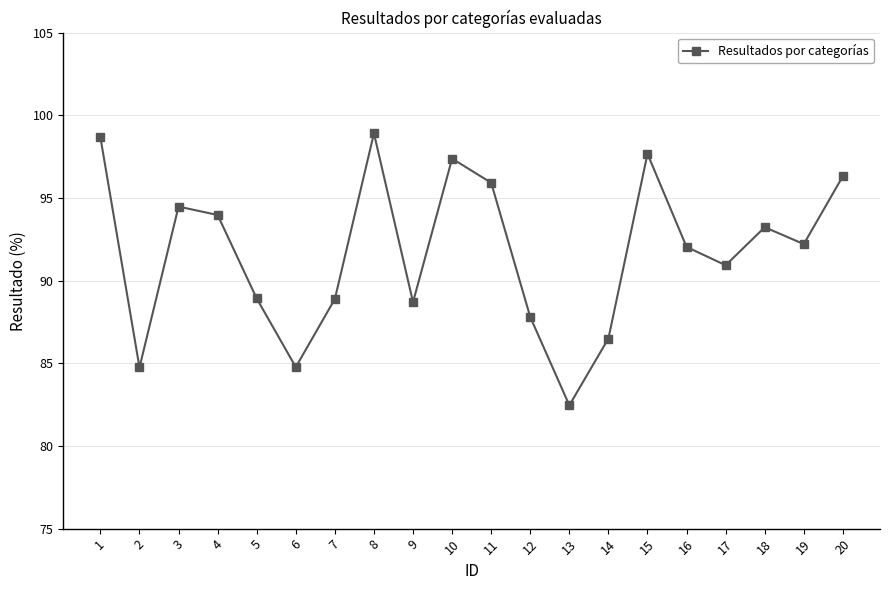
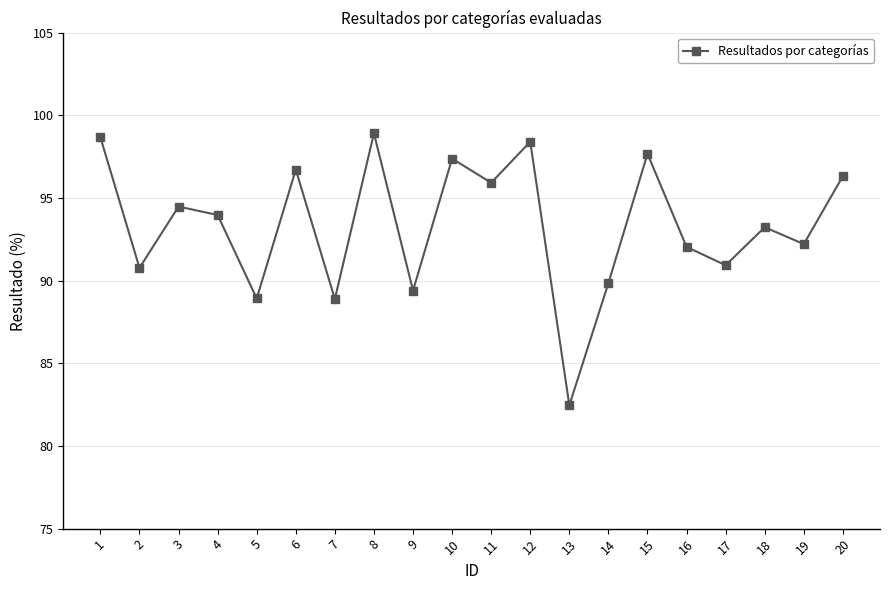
  {
    "1": 98.7,
-   "2": 84.8,
+   "2": 90.8,
    "3": 94.5,
    "4": 94.0,
    "5": 88.9,
-   "6": 84.8,
+   "6": 96.7,
    "7": 88.9,
    "8": 98.9,
-   "9": 88.7,
+   "9": 89.4,
    "10": 97.4,
    "11": 95.9,
-   "12": 87.8,
+   "12": 98.4,
    "13": 82.5,
-   "14": 86.5,
+   "14": 89.9,
    "15": 97.7,
    "16": 92.0,
    "17": 90.9,
    "18": 93.2,
    "19": 92.2,
    "20": 96.3
  }
